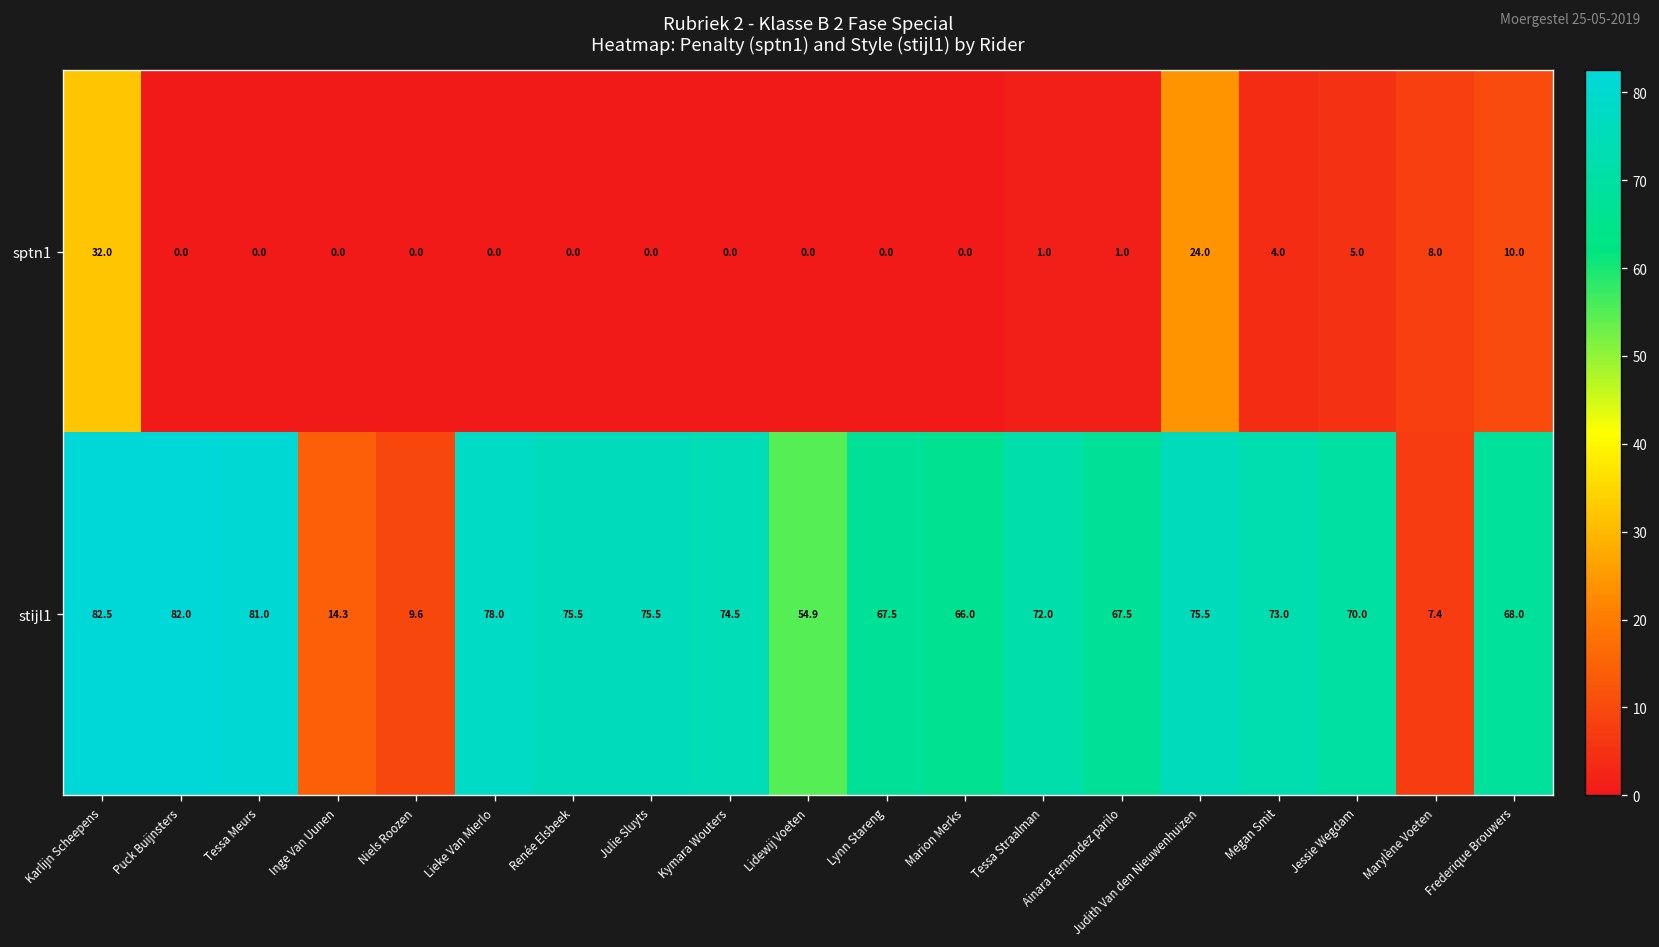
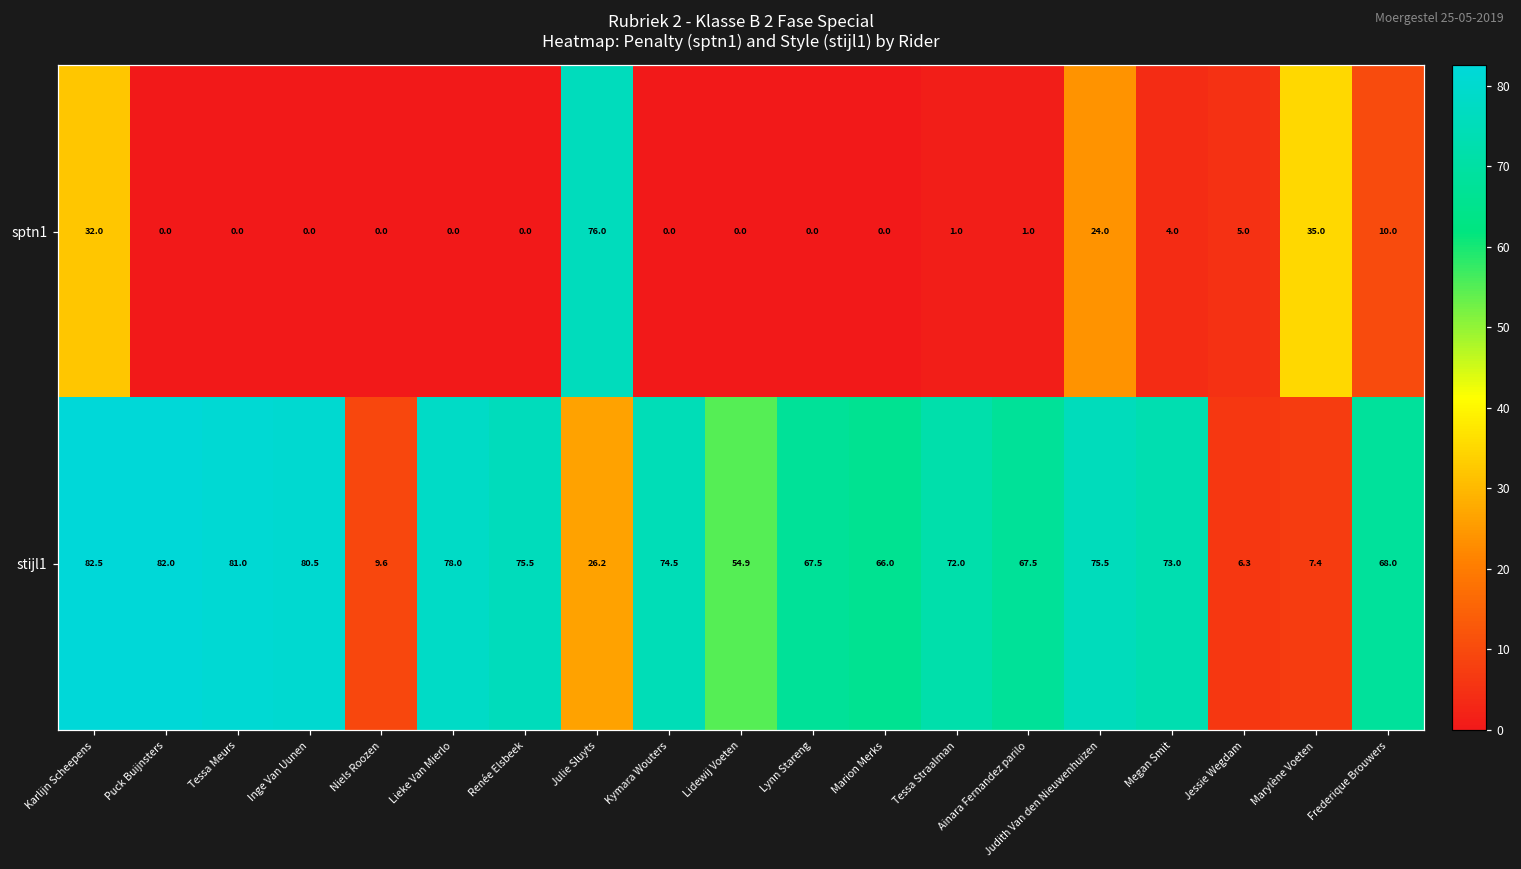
  {
    "sptn1": {
      "Karlijn Scheepens": 32.0,
      "Puck Buijnsters": 0.0,
      "Tessa Meurs": 0.0,
      "Inge Van Uunen": 0.0,
      "Niels Roozen": 0.0,
      "Lieke Van Mierlo": 0.0,
      "Renée Elsbeek": 0.0,
-     "Julie Sluyts": 0.0,
+     "Julie Sluyts": 76.0,
      "Kymara Wouters": 0.0,
      "Lidewij Voeten": 0.0,
      "Lynn Stareng": 0.0,
      "Marion Merks": 0.0,
      "Tessa Straalman": 1.0,
      "Ainara Fernandez parilo": 1.0,
      "Judith Van den Nieuwenhuizen": 24.0,
      "Megan Smit": 4.0,
      "Jessie Wegdam": 5.0,
-     "Marylène Voeten": 8.0,
+     "Marylène Voeten": 35.0,
      "Frederique Brouwers": 10.0
    },
    "stijl1": {
      "Karlijn Scheepens": 82.5,
      "Puck Buijnsters": 82.0,
      "Tessa Meurs": 81.0,
-     "Inge Van Uunen": 14.3,
+     "Inge Van Uunen": 80.5,
      "Niels Roozen": 9.6,
      "Lieke Van Mierlo": 78.0,
      "Renée Elsbeek": 75.5,
-     "Julie Sluyts": 75.5,
+     "Julie Sluyts": 26.2,
      "Kymara Wouters": 74.5,
      "Lidewij Voeten": 54.9,
      "Lynn Stareng": 67.5,
      "Marion Merks": 66.0,
      "Tessa Straalman": 72.0,
      "Ainara Fernandez parilo": 67.5,
      "Judith Van den Nieuwenhuizen": 75.5,
      "Megan Smit": 73.0,
-     "Jessie Wegdam": 70.0,
+     "Jessie Wegdam": 6.3,
      "Marylène Voeten": 7.4,
      "Frederique Brouwers": 68.0
    }
  }
